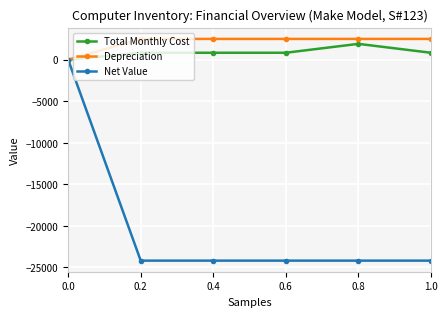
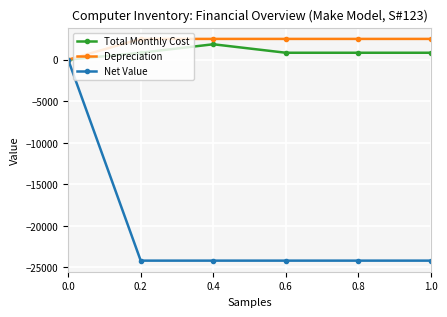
  {
    "Total Monthly Cost": {
-     "0.4": 1000,
+     "0.4": 2000,
      "0.6": 1000,
-     "0.8": 2000,
+     "0.8": 1000,
      "1.0": 1000
    },
    "Depreciation": {
      "0.4": 3000,
      "0.6": 3000,
      "0.8": 3000,
      "1.0": 3000
    },
    "Net Value": {
      "0.2": -24000,
      "0.4": -24000,
      "0.6": -24000,
      "0.8": -24000,
      "1.0": -24000
    }
  }
